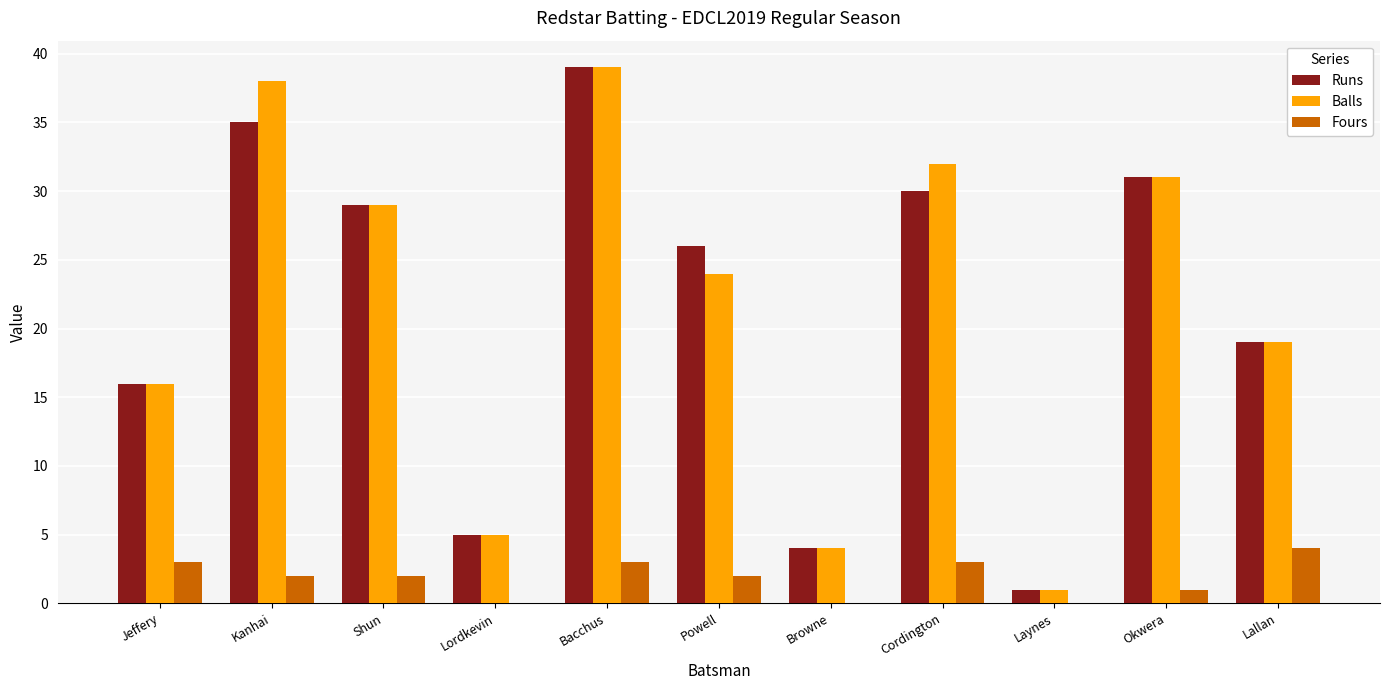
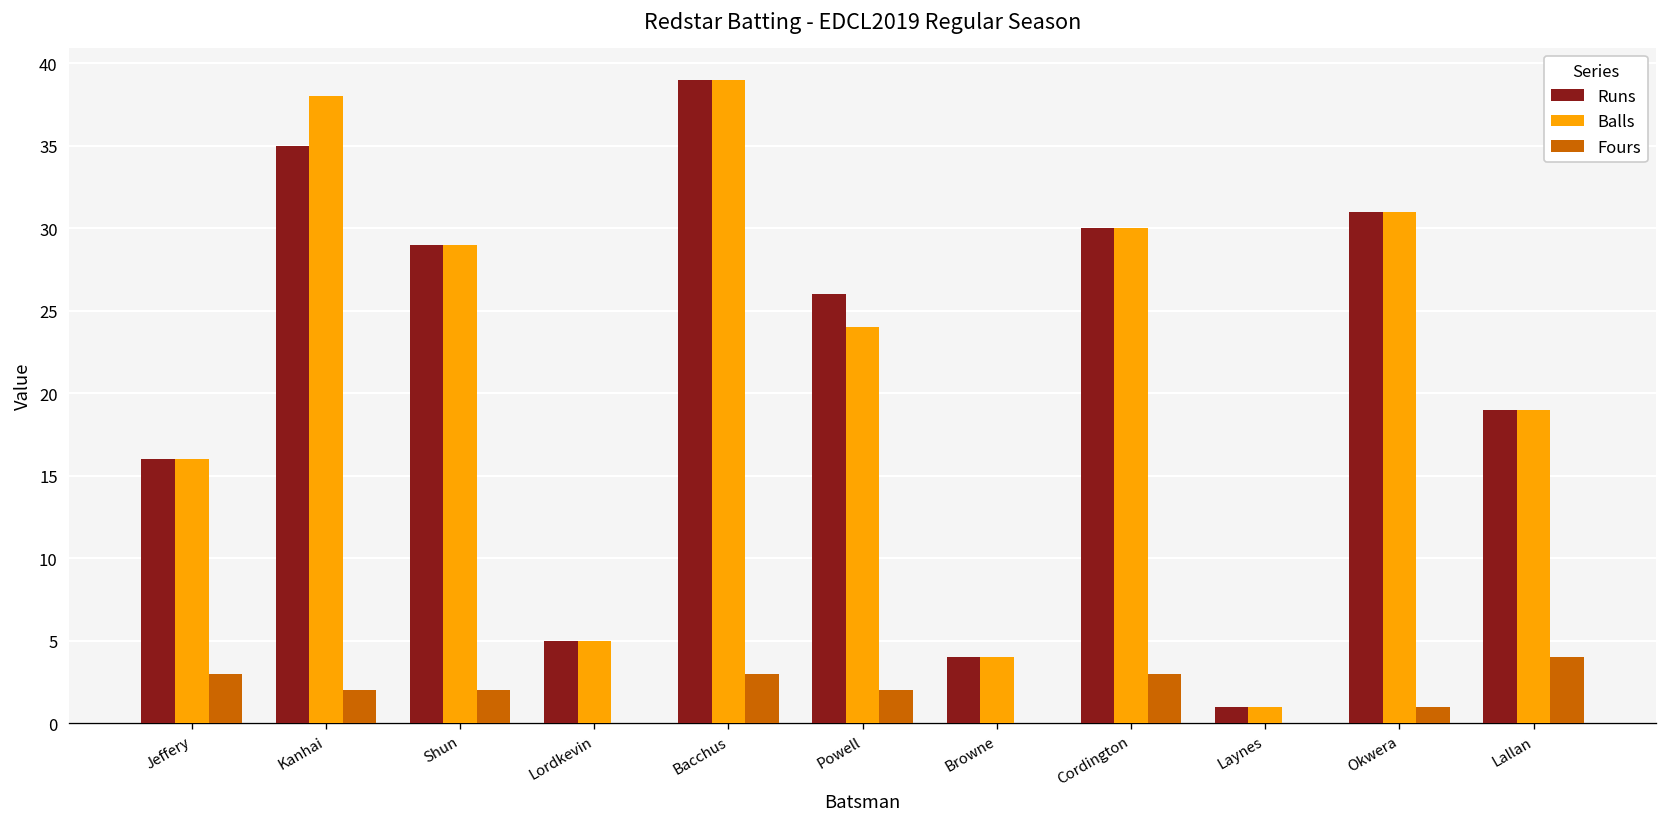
  {
    "Runs": {
      "Jeffery": 16,
      "Kanhai": 35,
      "Shun": 29,
      "Lordkevin": 5,
      "Bacchus": 39,
      "Powell": 26,
      "Browne": 4,
      "Cordington": 30,
      "Laynes": 1,
      "Okwera": 31,
      "Lallan": 19
    },
    "Balls": {
      "Jeffery": 16,
      "Kanhai": 38,
      "Shun": 29,
      "Lordkevin": 5,
      "Bacchus": 39,
      "Powell": 24,
      "Browne": 4,
-     "Cordington": 32,
+     "Cordington": 30,
      "Laynes": 1,
      "Okwera": 31,
      "Lallan": 19
    },
    "Fours": {
      "Jeffery": 3,
      "Kanhai": 2,
      "Shun": 2,
      "Lordkevin": 0,
      "Bacchus": 3,
      "Powell": 2,
      "Browne": 0,
      "Cordington": 3,
      "Laynes": 0,
      "Okwera": 1,
      "Lallan": 4
    }
  }
